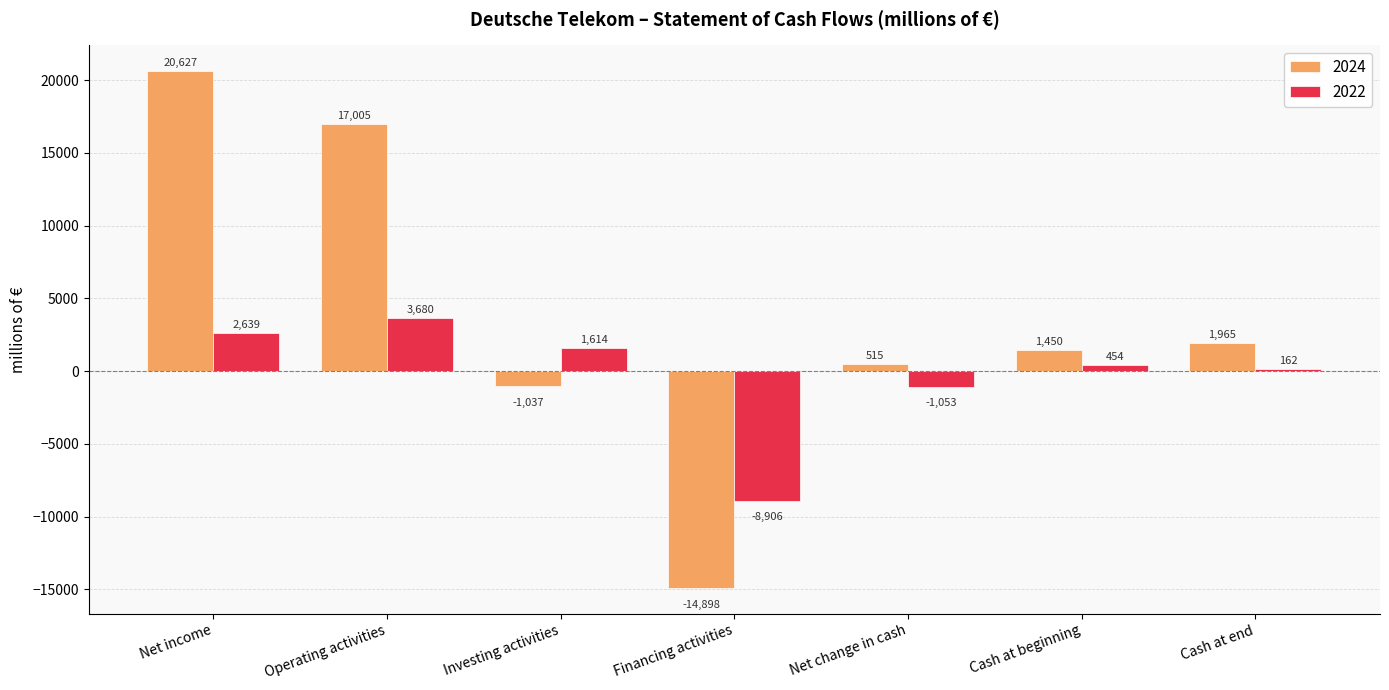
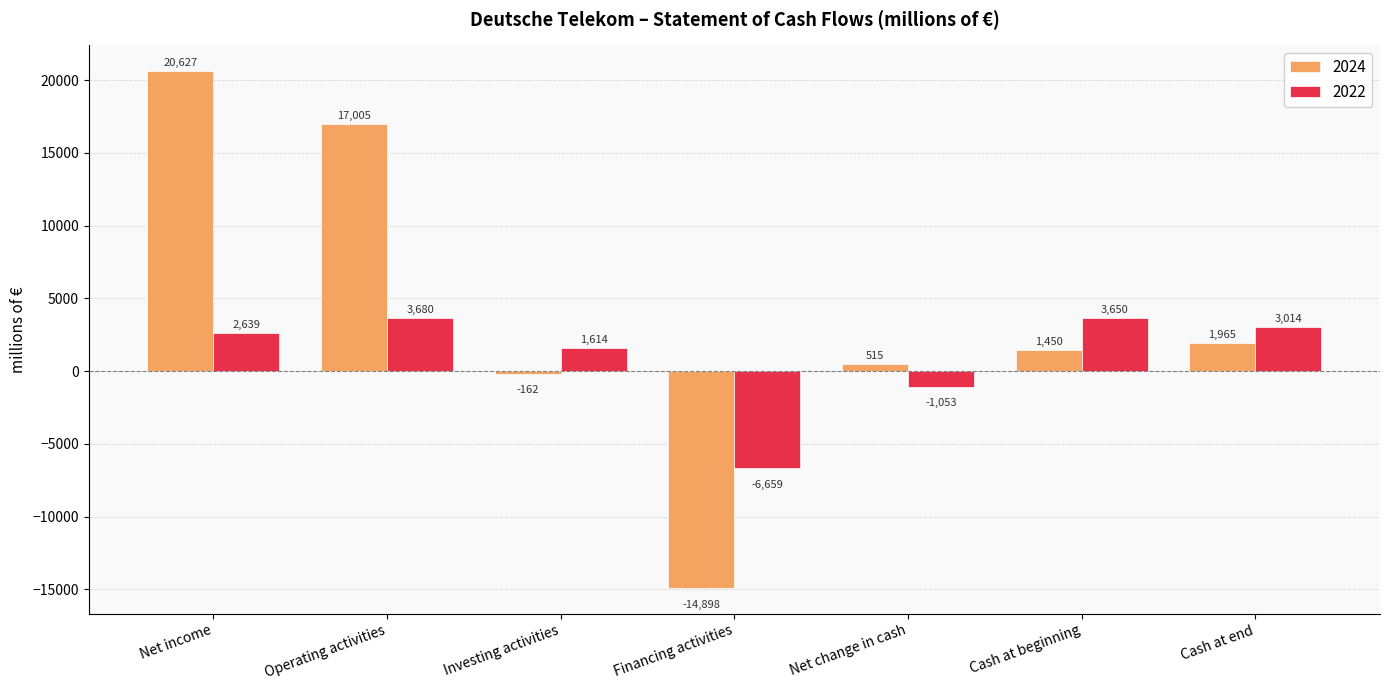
  {
    "2024": {
      "Net income": "20,627",
      "Operating activities": "17,005",
-     "Investing activities": "-1,037",
+     "Investing activities": "-162",
      "Financing activities": "-14,898",
      "Net change in cash": "515",
      "Cash at beginning": "1,450",
      "Cash at end": "1,965"
    },
    "2022": {
      "Net income": "2,639",
      "Operating activities": "3,680",
      "Investing activities": "1,614",
-     "Financing activities": "-8,906",
+     "Financing activities": "-6,659",
      "Net change in cash": "-1,053",
-     "Cash at beginning": "454",
-     "Cash at end": "162"
+     "Cash at beginning": "3,650",
+     "Cash at end": "3,014"
    }
  }
